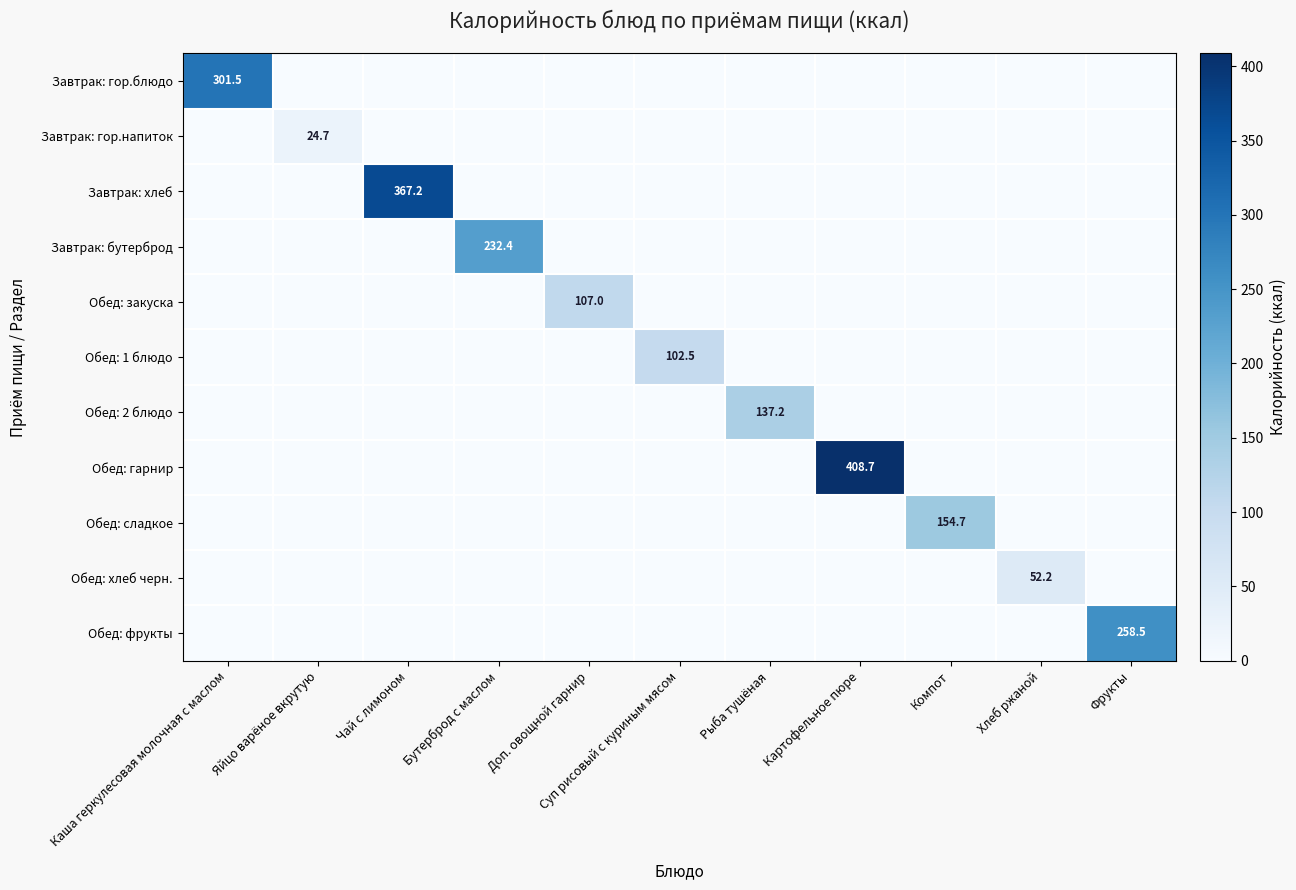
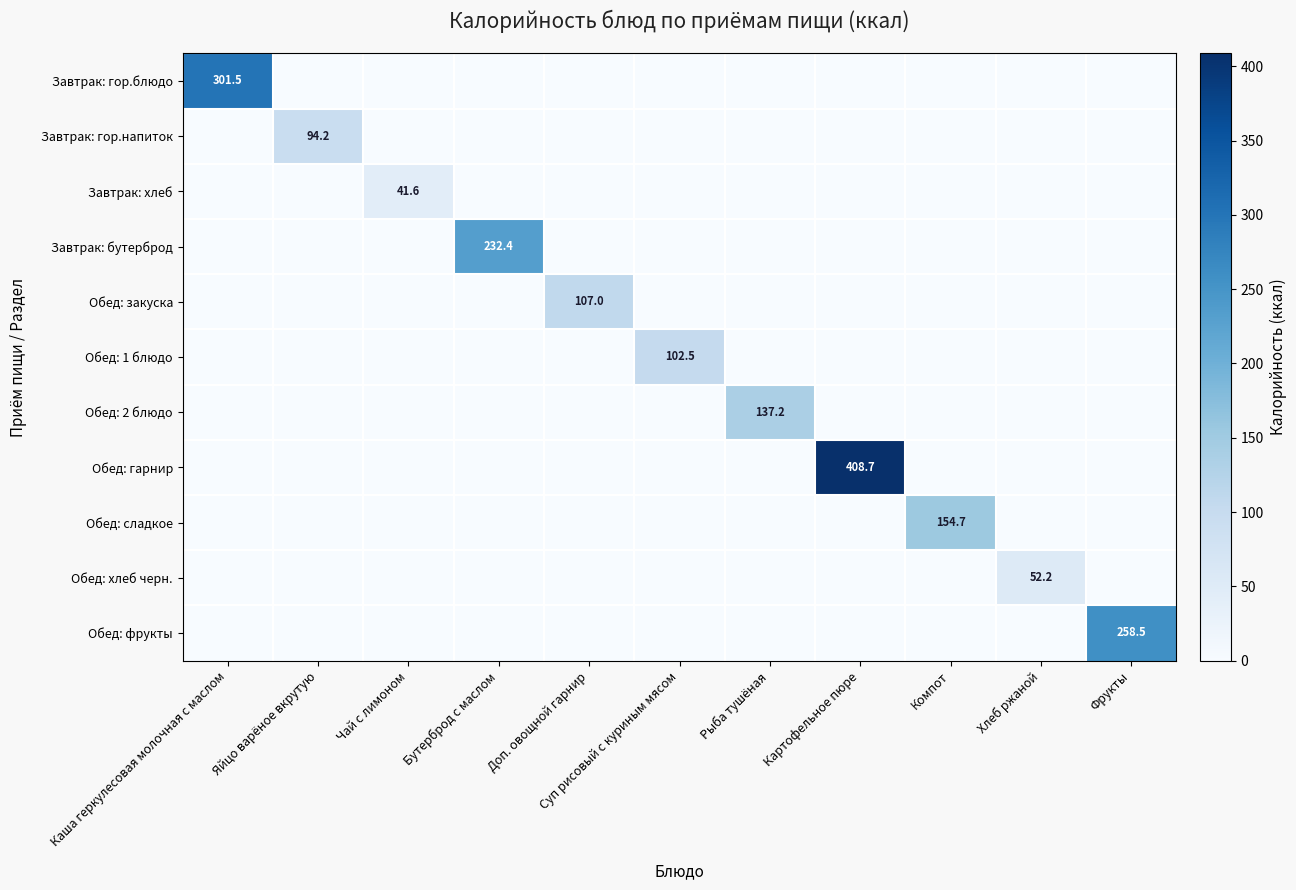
  {
    "Завтрак: гор.блюдо": {
      "Каша геркулесовая молочная с маслом": 301.5
    },
    "Завтрак: гор.напиток": {
-     "Яйцо варёное вкрутую": 24.7
+     "Яйцо варёное вкрутую": 94.2
    },
    "Завтрак: хлеб": {
-     "Чай с лимоном": 367.2
+     "Чай с лимоном": 41.6
    },
    "Завтрак: бутерброд": {
      "Бутерброд с маслом": 232.4
    },
    "Обед: закуска": {
      "Доп. овощной гарнир": 107.0
    },
    "Обед: 1 блюдо": {
      "Суп рисовый с куриным мясом": 102.5
    },
    "Обед: 2 блюдо": {
      "Рыба тушёная": 137.2
    },
    "Обед: гарнир": {
      "Картофельное пюре": 408.7
    },
    "Обед: сладкое": {
      "Компот": 154.7
    },
    "Обед: хлеб черн.": {
      "Хлеб ржаной": 52.2
    },
    "Обед: фрукты": {
      "Фрукты": 258.5
    }
  }
